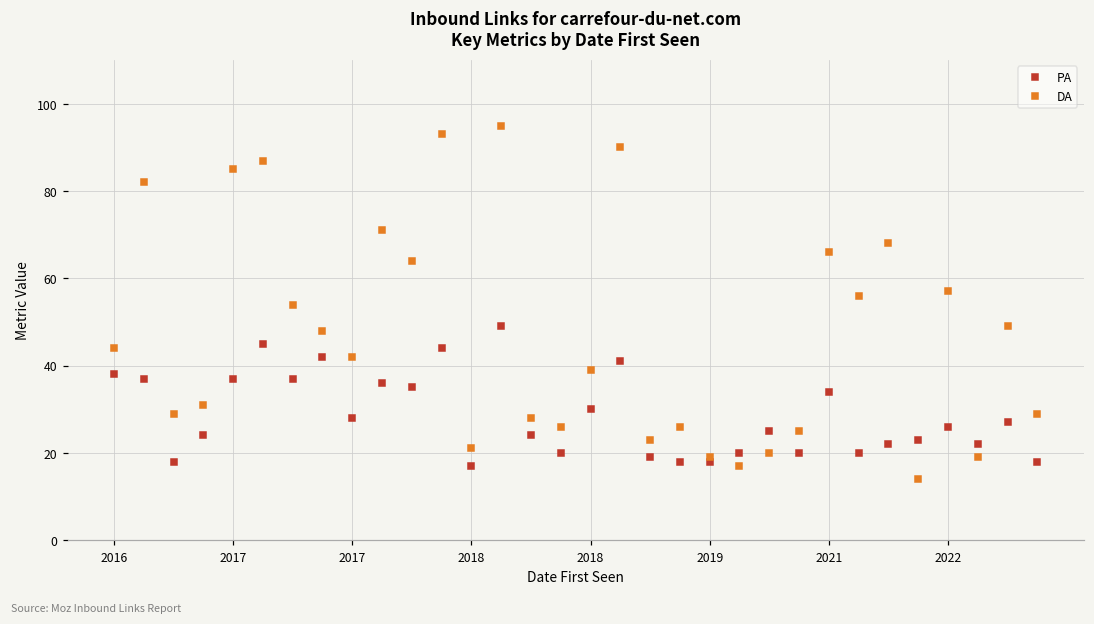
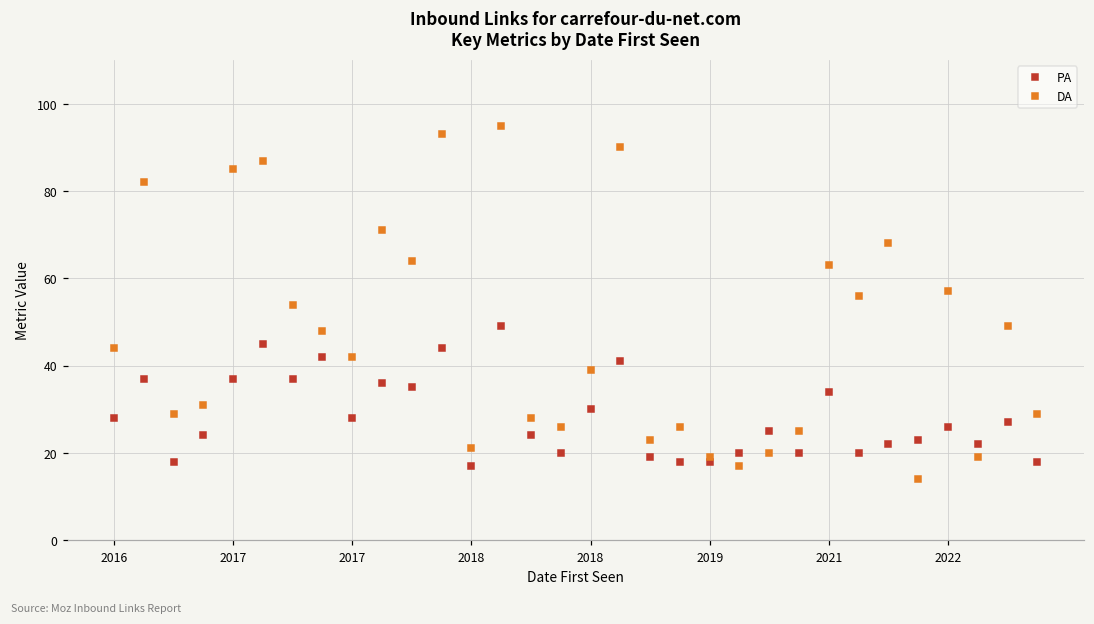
  {
    "PA": {
-     "2016": 38,
+     "2016": 28,
      "2019": 18,
      "2021": 34,
      "2022": 26
    },
    "DA": {
      "2016": 44,
      "2019": 19,
-     "2021": 66,
+     "2021": 63,
      "2022": 57
    }
  }
